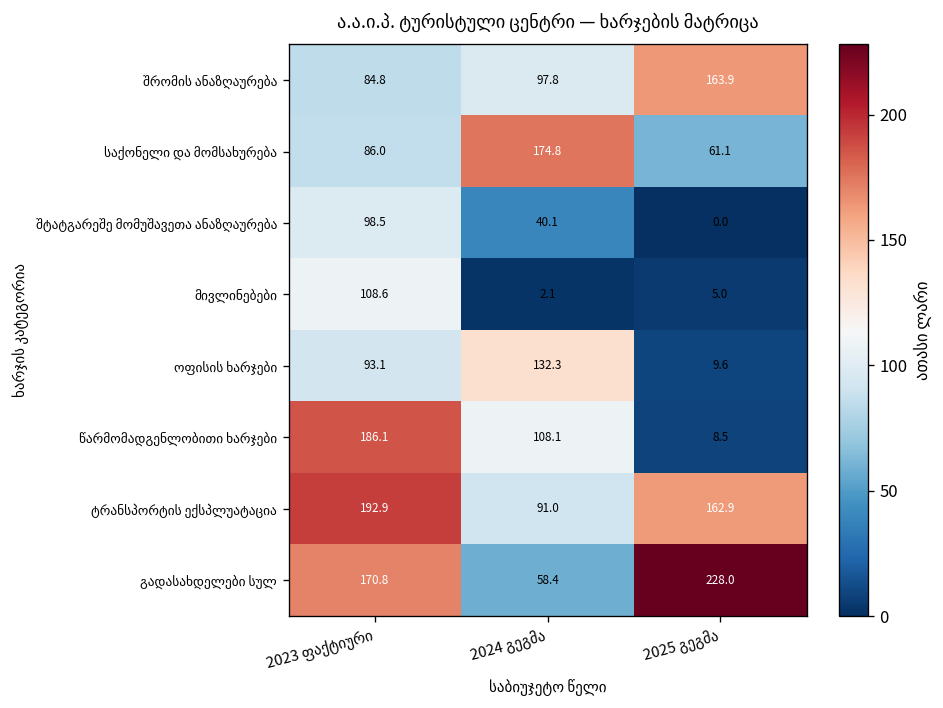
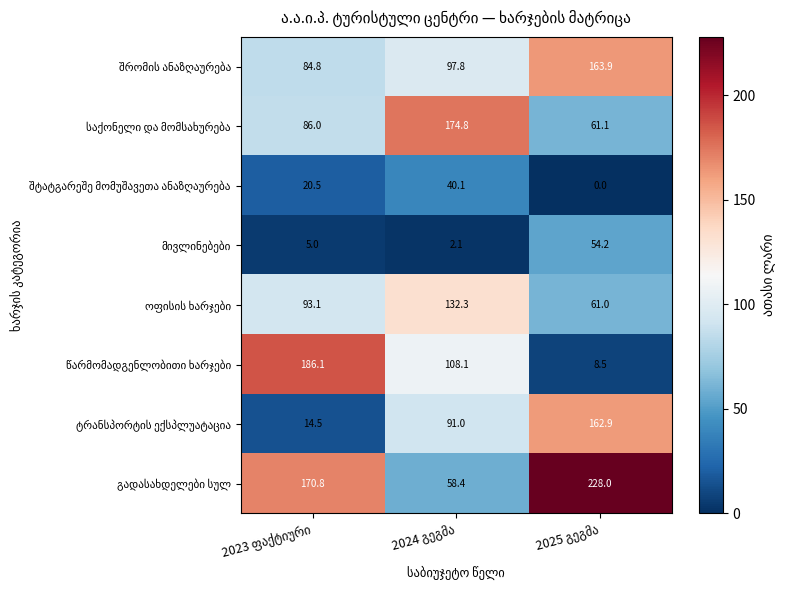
  {
    "შრომის ანაზღაურება": {
      "2023 ფაქტიური": 84.8,
      "2024 გეგმა": 97.8,
      "2025 გეგმა": 163.9
    },
    "საქონელი და მომსახურება": {
      "2023 ფაქტიური": 86.0,
      "2024 გეგმა": 174.8,
      "2025 გეგმა": 61.1
    },
    "შტატგარეშე მომუშავეთა ანაზღაურება": {
-     "2023 ფაქტიური": 98.5,
+     "2023 ფაქტიური": 20.5,
      "2024 გეგმა": 40.1,
      "2025 გეგმა": 0.0
    },
    "მივლინებები": {
-     "2023 ფაქტიური": 108.6,
+     "2023 ფაქტიური": 5.0,
      "2024 გეგმა": 2.1,
-     "2025 გეგმა": 5.0
+     "2025 გეგმა": 54.2
    },
    "ოფისის ხარჯები": {
      "2023 ფაქტიური": 93.1,
      "2024 გეგმა": 132.3,
-     "2025 გეგმა": 9.6
+     "2025 გეგმა": 61.0
    },
    "წარმომადგენლობითი ხარჯები": {
      "2023 ფაქტიური": 186.1,
      "2024 გეგმა": 108.1,
      "2025 გეგმა": 8.5
    },
    "ტრანსპორტის ექსპლუატაცია": {
-     "2023 ფაქტიური": 192.9,
+     "2023 ფაქტიური": 14.5,
      "2024 გეგმა": 91.0,
      "2025 გეგმა": 162.9
    },
    "გადასახდელები სულ": {
      "2023 ფაქტიური": 170.8,
      "2024 გეგმა": 58.4,
      "2025 გეგმა": 228.0
    }
  }
